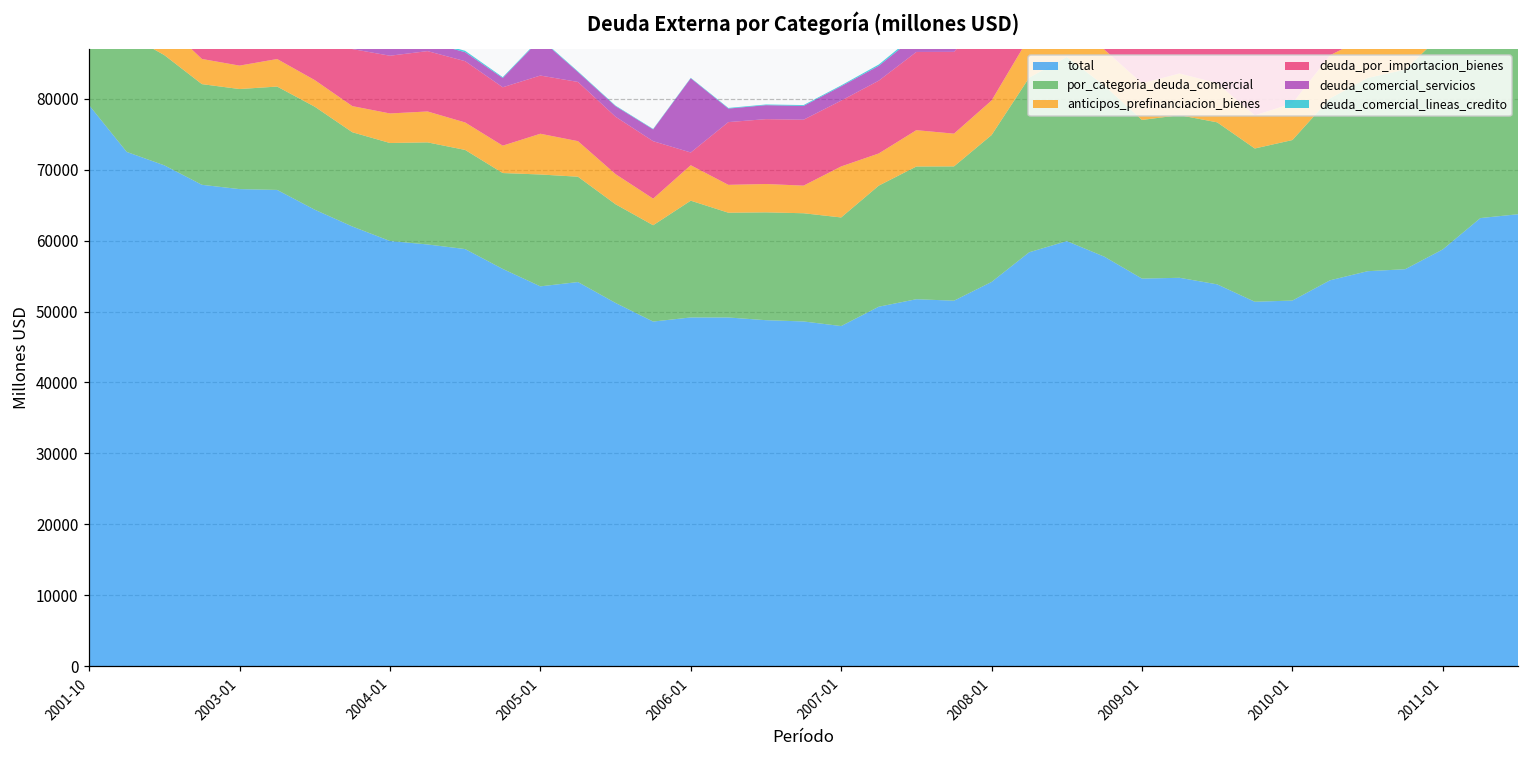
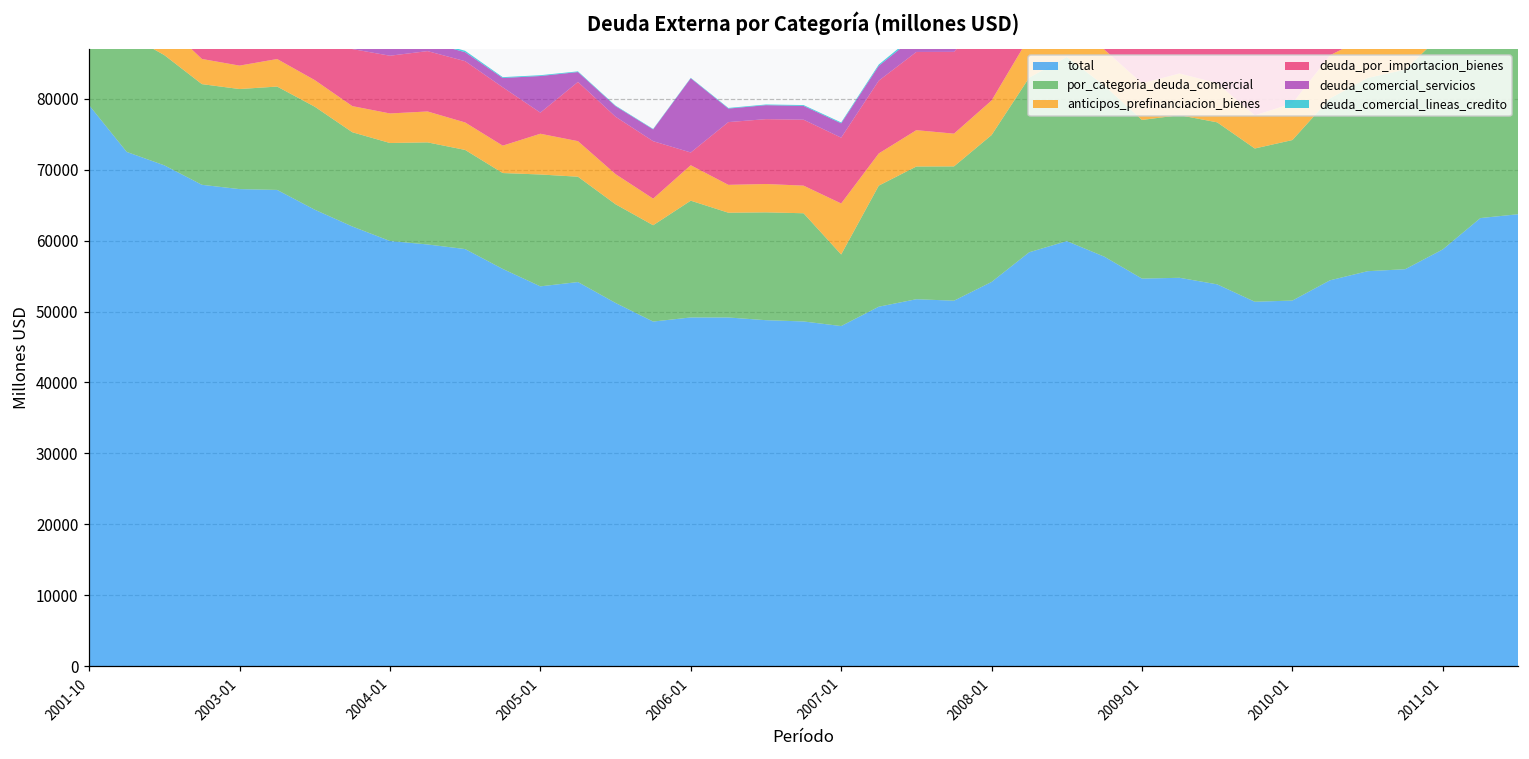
  {
    "por_categoria_deuda_comercial": {
      "2003-01": 14000,
      "2004-01": 14000,
      "2005-01": 16000,
      "2006-01": 16000,
-     "2007-01": 15000,
+     "2007-01": 10000,
      "2008-01": 21000,
      "2009-01": 22000,
      "2010-01": 23000
    },
    "anticipos_prefinanciacion_bienes": {
      "2003-01": 3000,
      "2004-01": 4000,
      "2005-01": 6000,
      "2006-01": 5000,
      "2007-01": 7000,
      "2008-01": 5000
    },
    "deuda_por_importacion_bienes": {
      "2004-01": 8000,
-     "2005-01": 8000,
+     "2005-01": 3000,
      "2006-01": 2000,
      "2007-01": 9000
    }
  }
